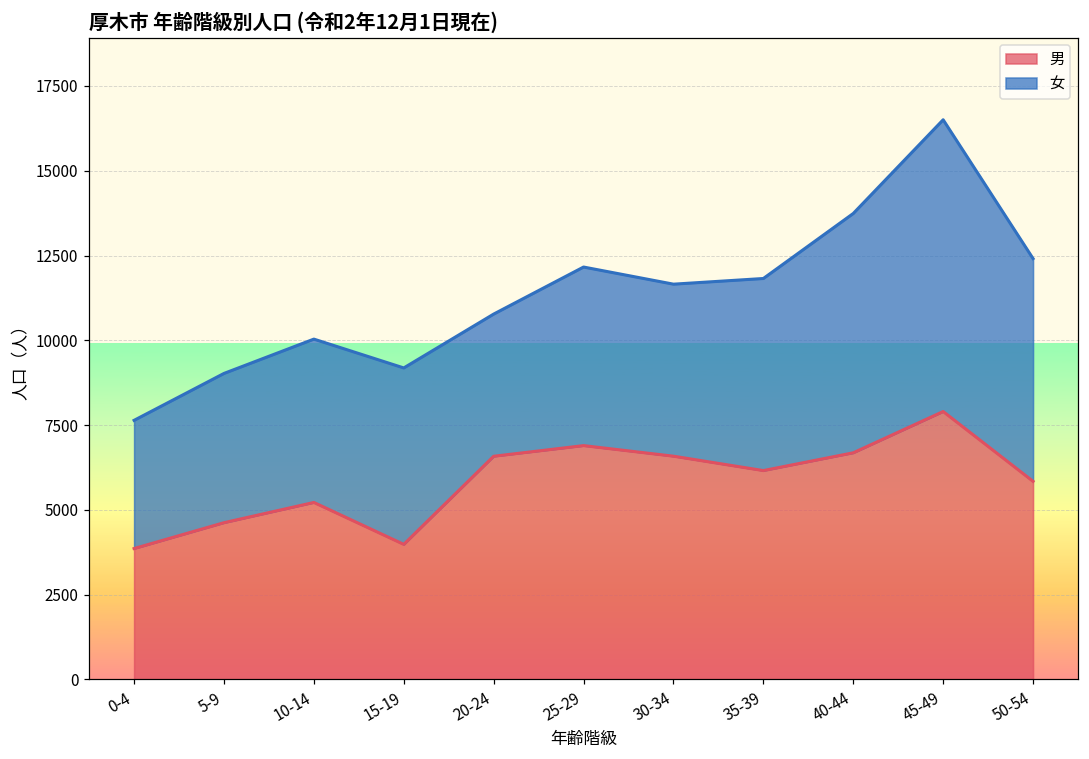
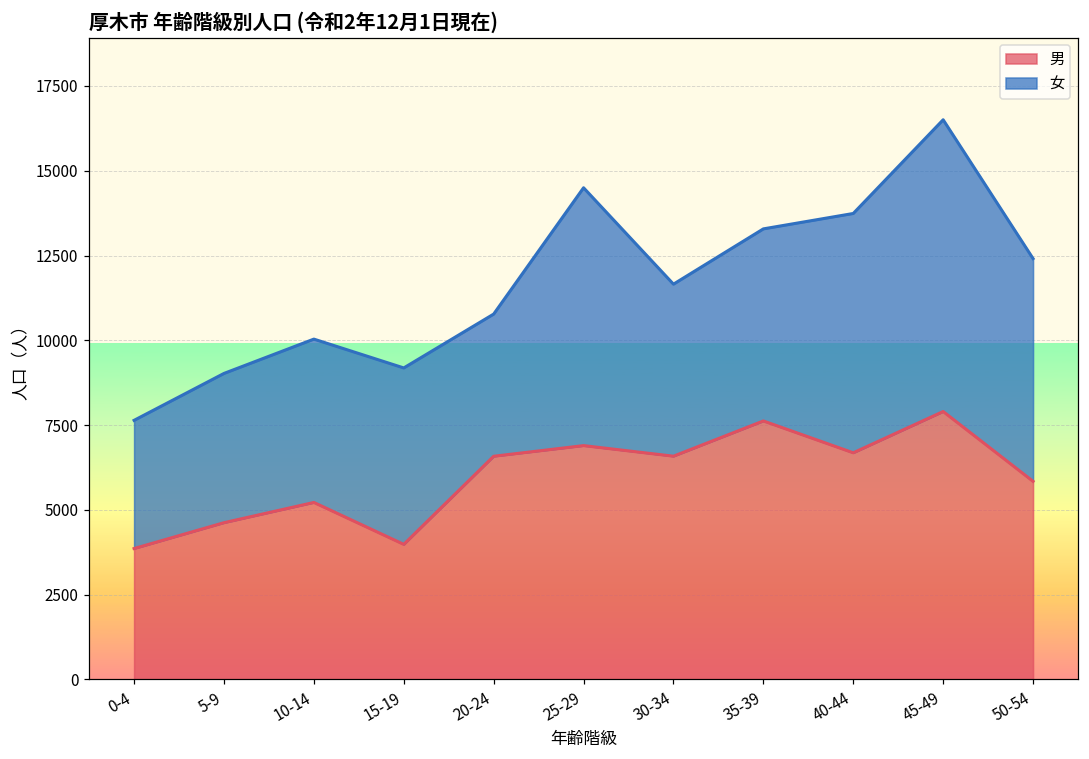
  {
    "男": {
      "0-4": 3900,
      "5-9": 4600,
      "10-14": 5200,
      "15-19": 4000,
      "20-24": 6600,
      "25-29": 6900,
      "30-34": 6600,
-     "35-39": 6200,
+     "35-39": 7600,
      "40-44": 6700,
      "45-49": 7900,
      "50-54": 5800
    },
    "女": {
      "0-4": 3800,
      "5-9": 4400,
      "10-14": 4800,
      "15-19": 5200,
      "20-24": 4200,
-     "25-29": 5300,
+     "25-29": 7600,
      "30-34": 5100,
      "35-39": 5700,
      "40-44": 7100,
      "45-49": 8600,
      "50-54": 6600
    }
  }
